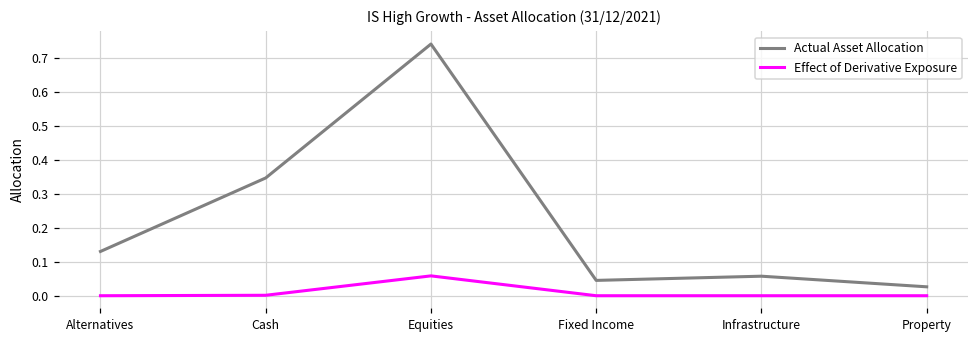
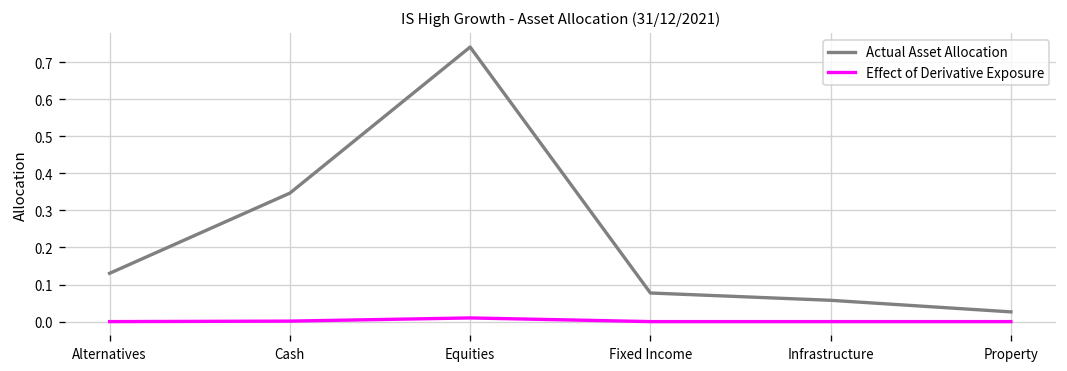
  {
    "Actual Asset Allocation": {
      "Alternatives": 0.13,
      "Cash": 0.35,
      "Equities": 0.74,
-     "Fixed Income": 0.05,
+     "Fixed Income": 0.08,
      "Infrastructure": 0.06,
      "Property": 0.03
    },
    "Effect of Derivative Exposure": {
      "Alternatives": 0.00,
      "Cash": 0.00,
-     "Equities": 0.06,
+     "Equities": 0.01,
      "Fixed Income": 0.00,
      "Infrastructure": 0.00,
      "Property": 0.00
    }
  }
